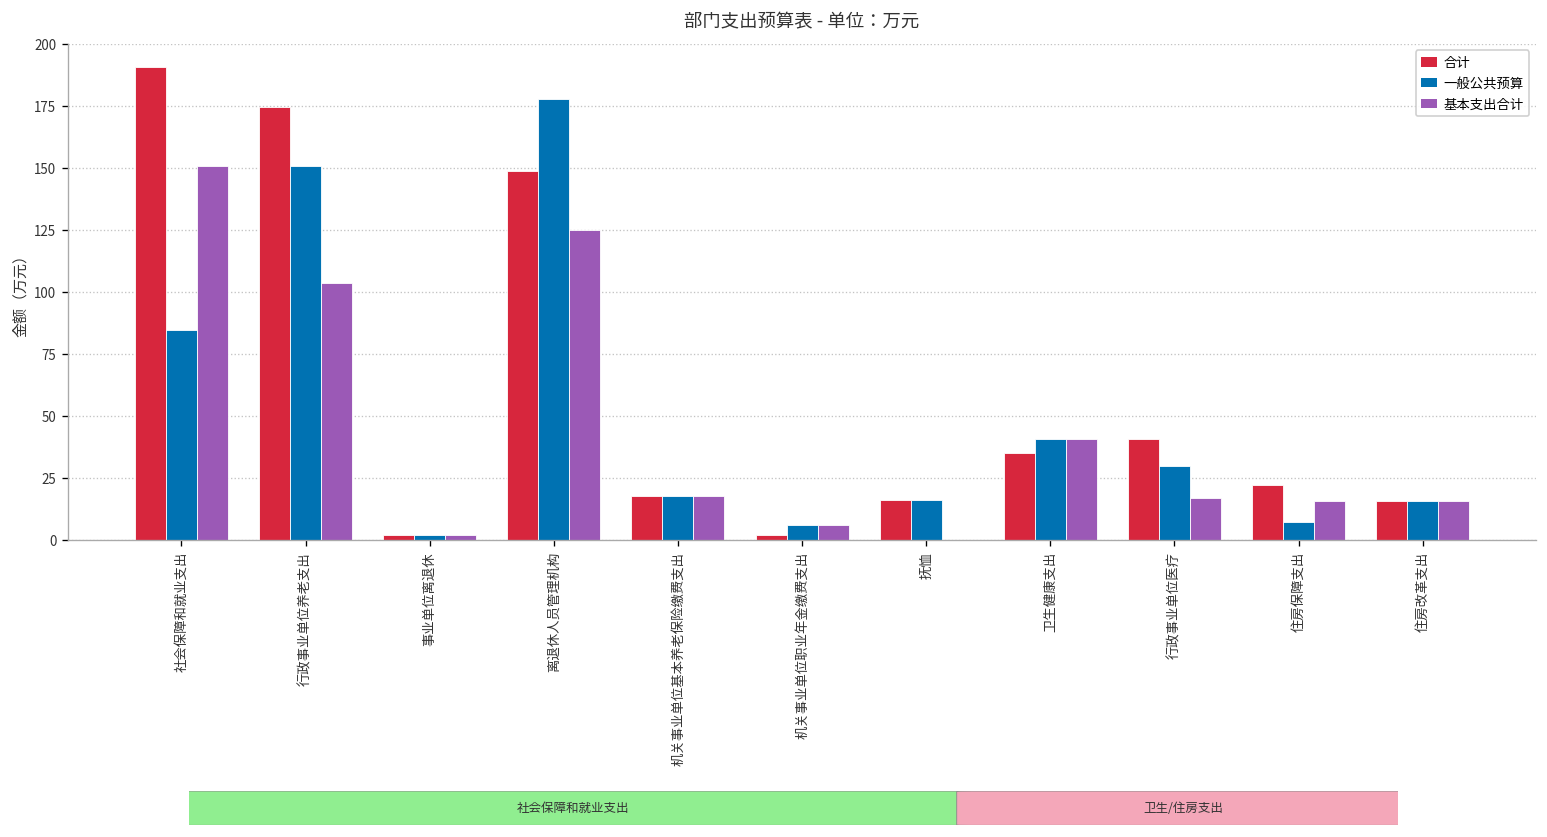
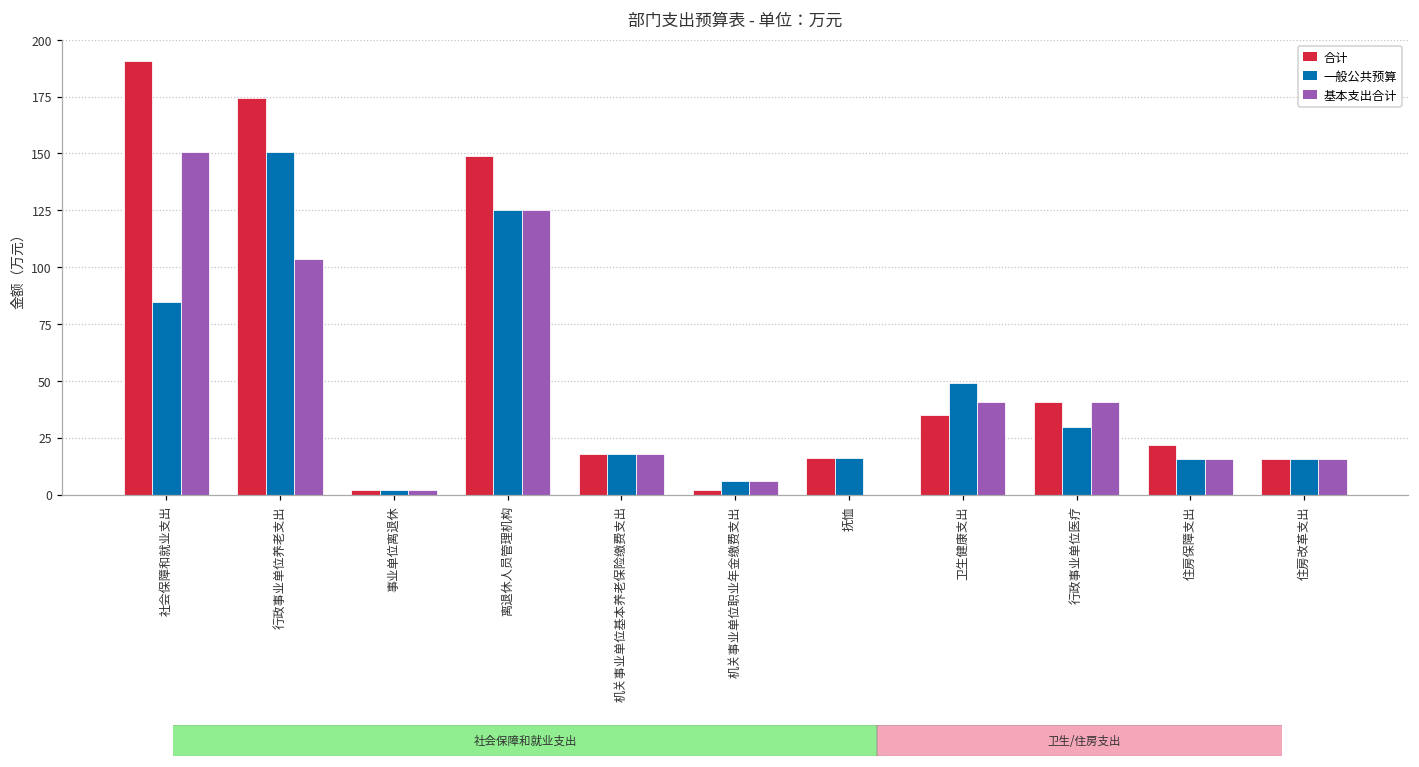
  {
    "合计": {
      "社会保障和就业支出": 191,
      "行政事业单位养老支出": 175,
      "事业单位离退休": 2,
      "离退休人员管理机构": 149,
      "机关事业单位基本养老保险缴费支出": 18,
      "机关事业单位职业年金缴费支出": 2,
      "抚恤": 16,
      "卫生健康支出": 35,
      "行政事业单位医疗": 41,
      "住房保障支出": 22,
      "住房改革支出": 16
    },
    "一般公共预算": {
      "社会保障和就业支出": 85,
      "行政事业单位养老支出": 151,
      "事业单位离退休": 2,
-     "离退休人员管理机构": 178,
+     "离退休人员管理机构": 125,
      "机关事业单位基本养老保险缴费支出": 18,
      "机关事业单位职业年金缴费支出": 6,
      "抚恤": 16,
-     "卫生健康支出": 41,
+     "卫生健康支出": 49,
      "行政事业单位医疗": 30,
-     "住房保障支出": 7,
+     "住房保障支出": 16,
      "住房改革支出": 16
    },
    "基本支出合计": {
      "社会保障和就业支出": 151,
      "行政事业单位养老支出": 104,
      "事业单位离退休": 2,
      "离退休人员管理机构": 125,
      "机关事业单位基本养老保险缴费支出": 18,
      "机关事业单位职业年金缴费支出": 6,
      "抚恤": 0,
      "卫生健康支出": 41,
-     "行政事业单位医疗": 17,
+     "行政事业单位医疗": 41,
      "住房保障支出": 16,
      "住房改革支出": 16
    }
  }
